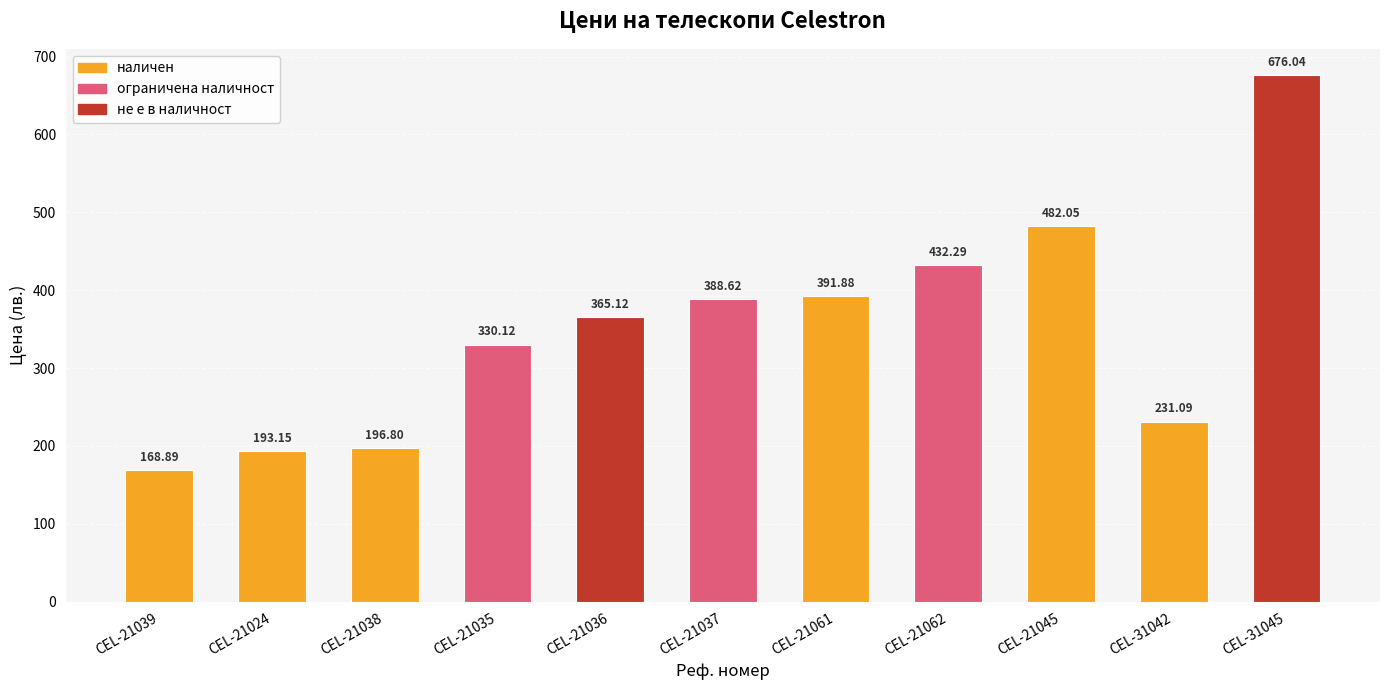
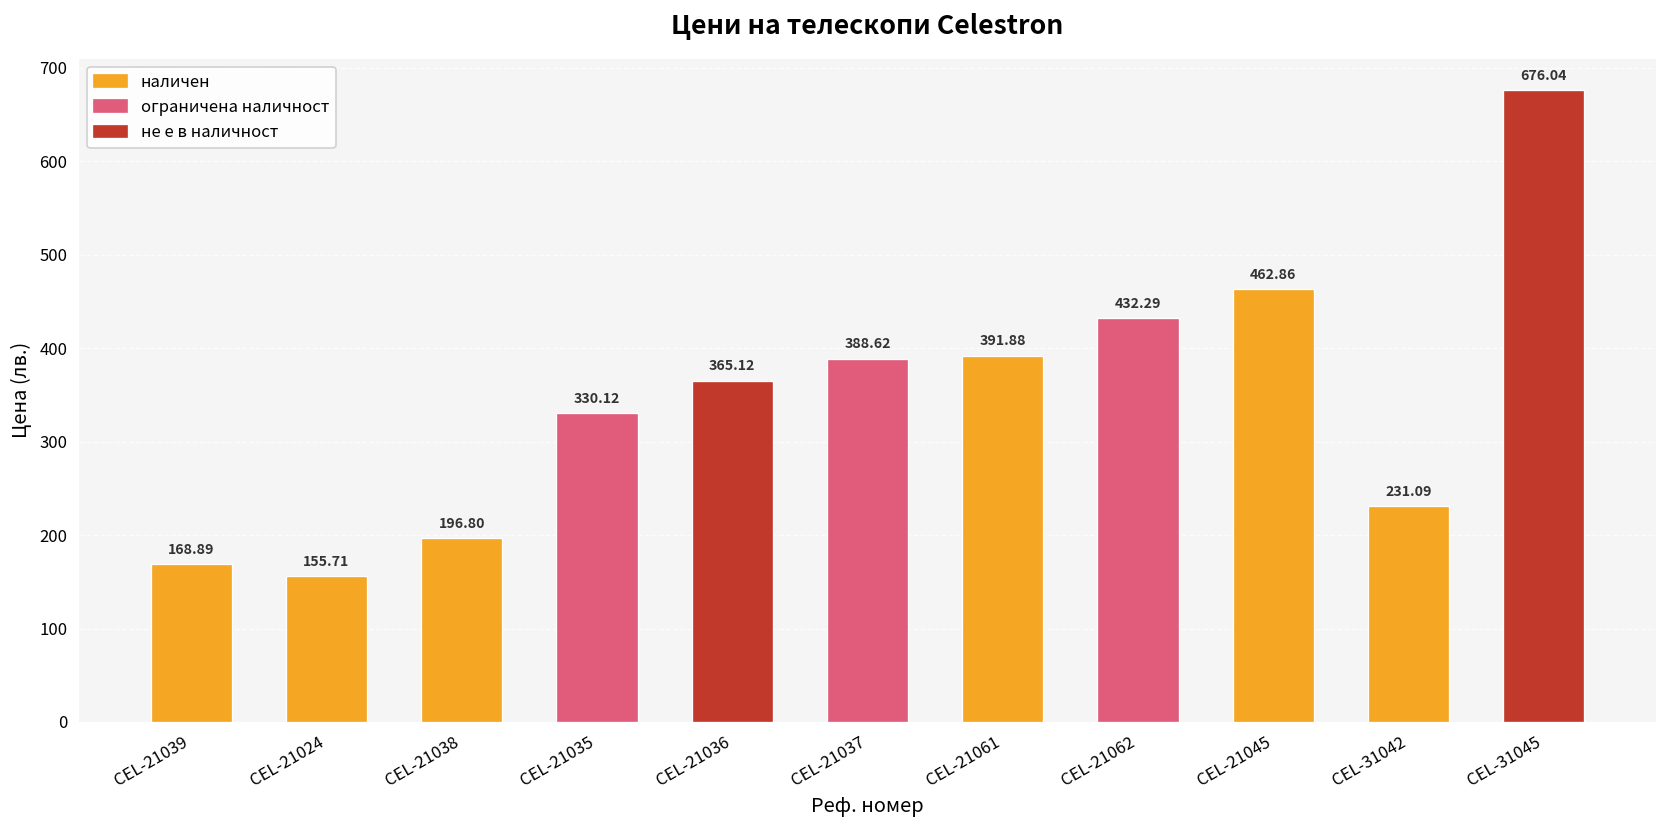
  {
    "CEL-21039": 168.89,
-   "CEL-21024": 193.15,
+   "CEL-21024": 155.71,
    "CEL-21038": 196.80,
    "CEL-21035": 330.12,
    "CEL-21036": 365.12,
    "CEL-21037": 388.62,
    "CEL-21061": 391.88,
    "CEL-21062": 432.29,
-   "CEL-21045": 482.05,
+   "CEL-21045": 462.86,
    "CEL-31042": 231.09,
    "CEL-31045": 676.04
  }
